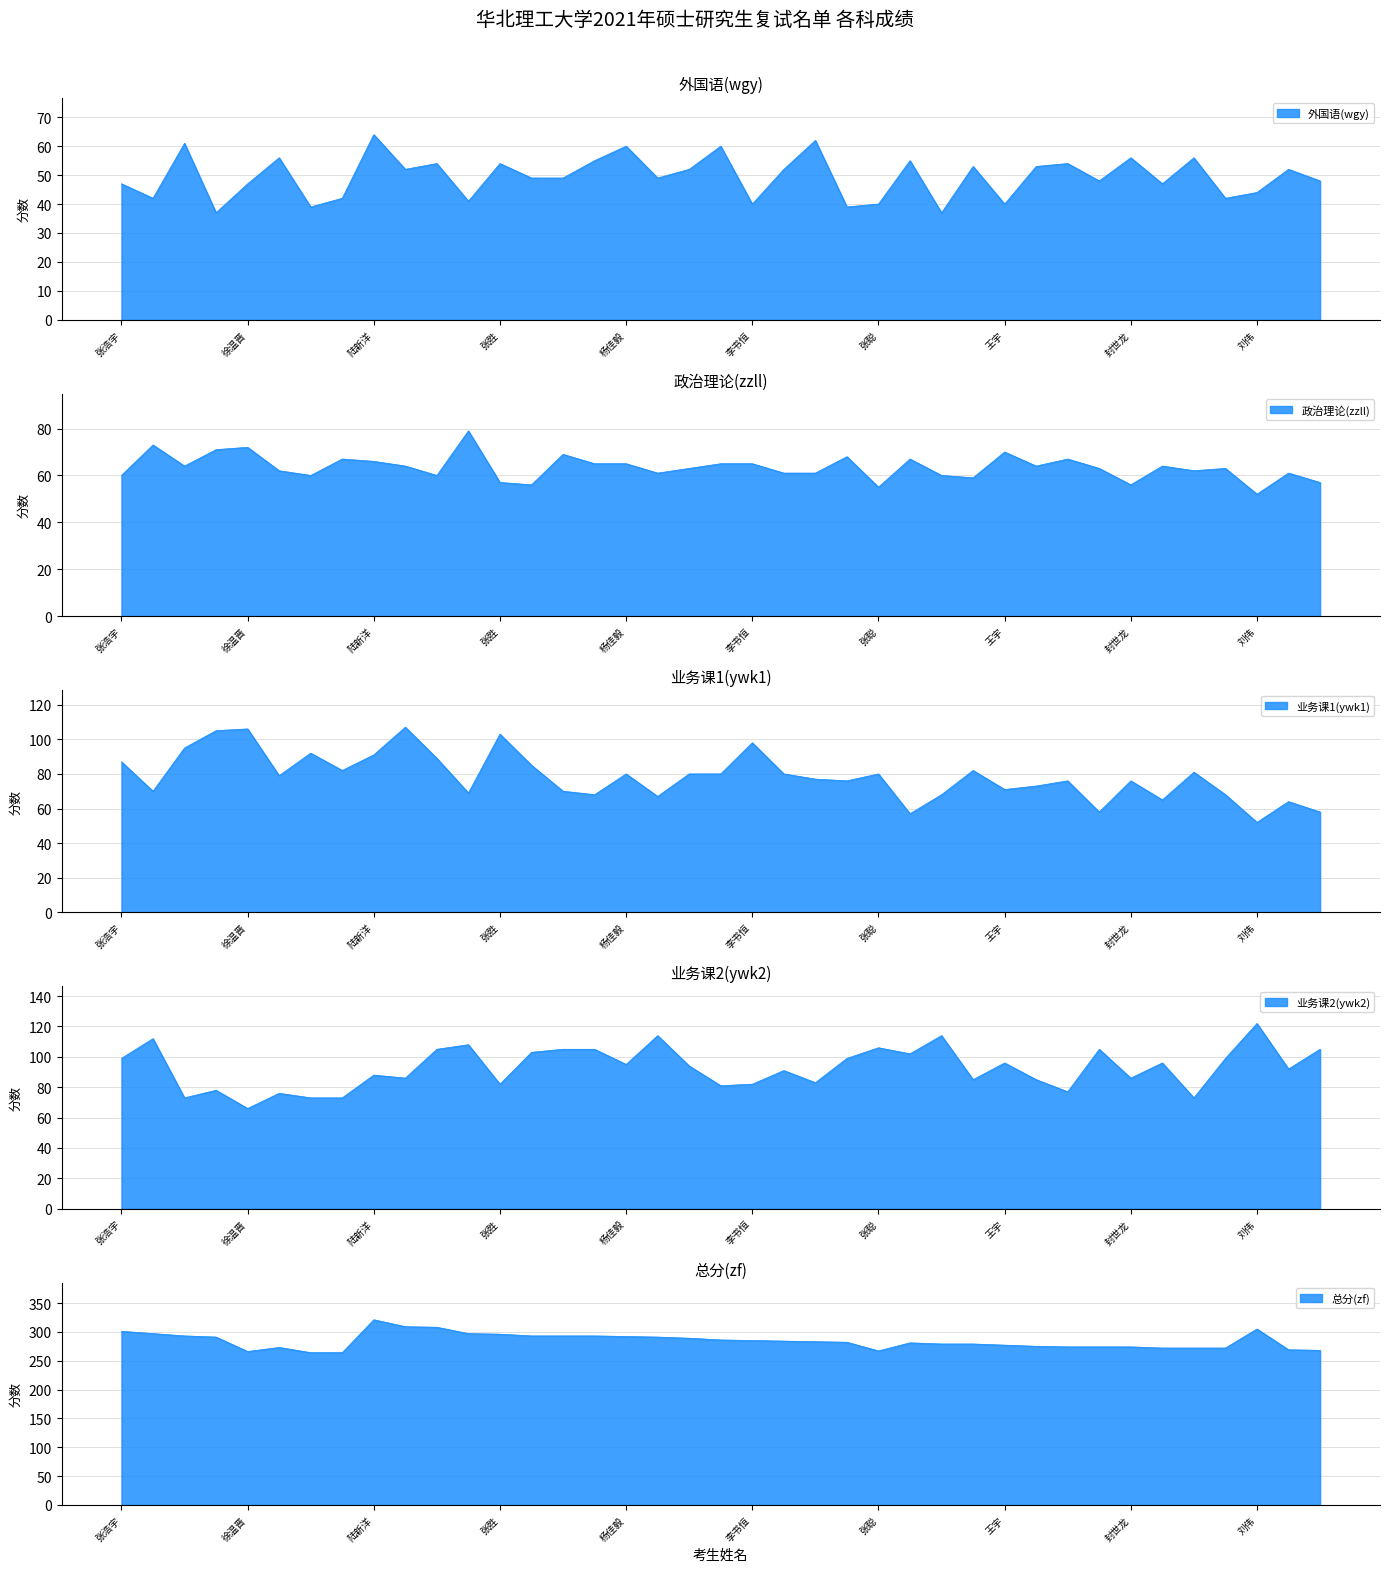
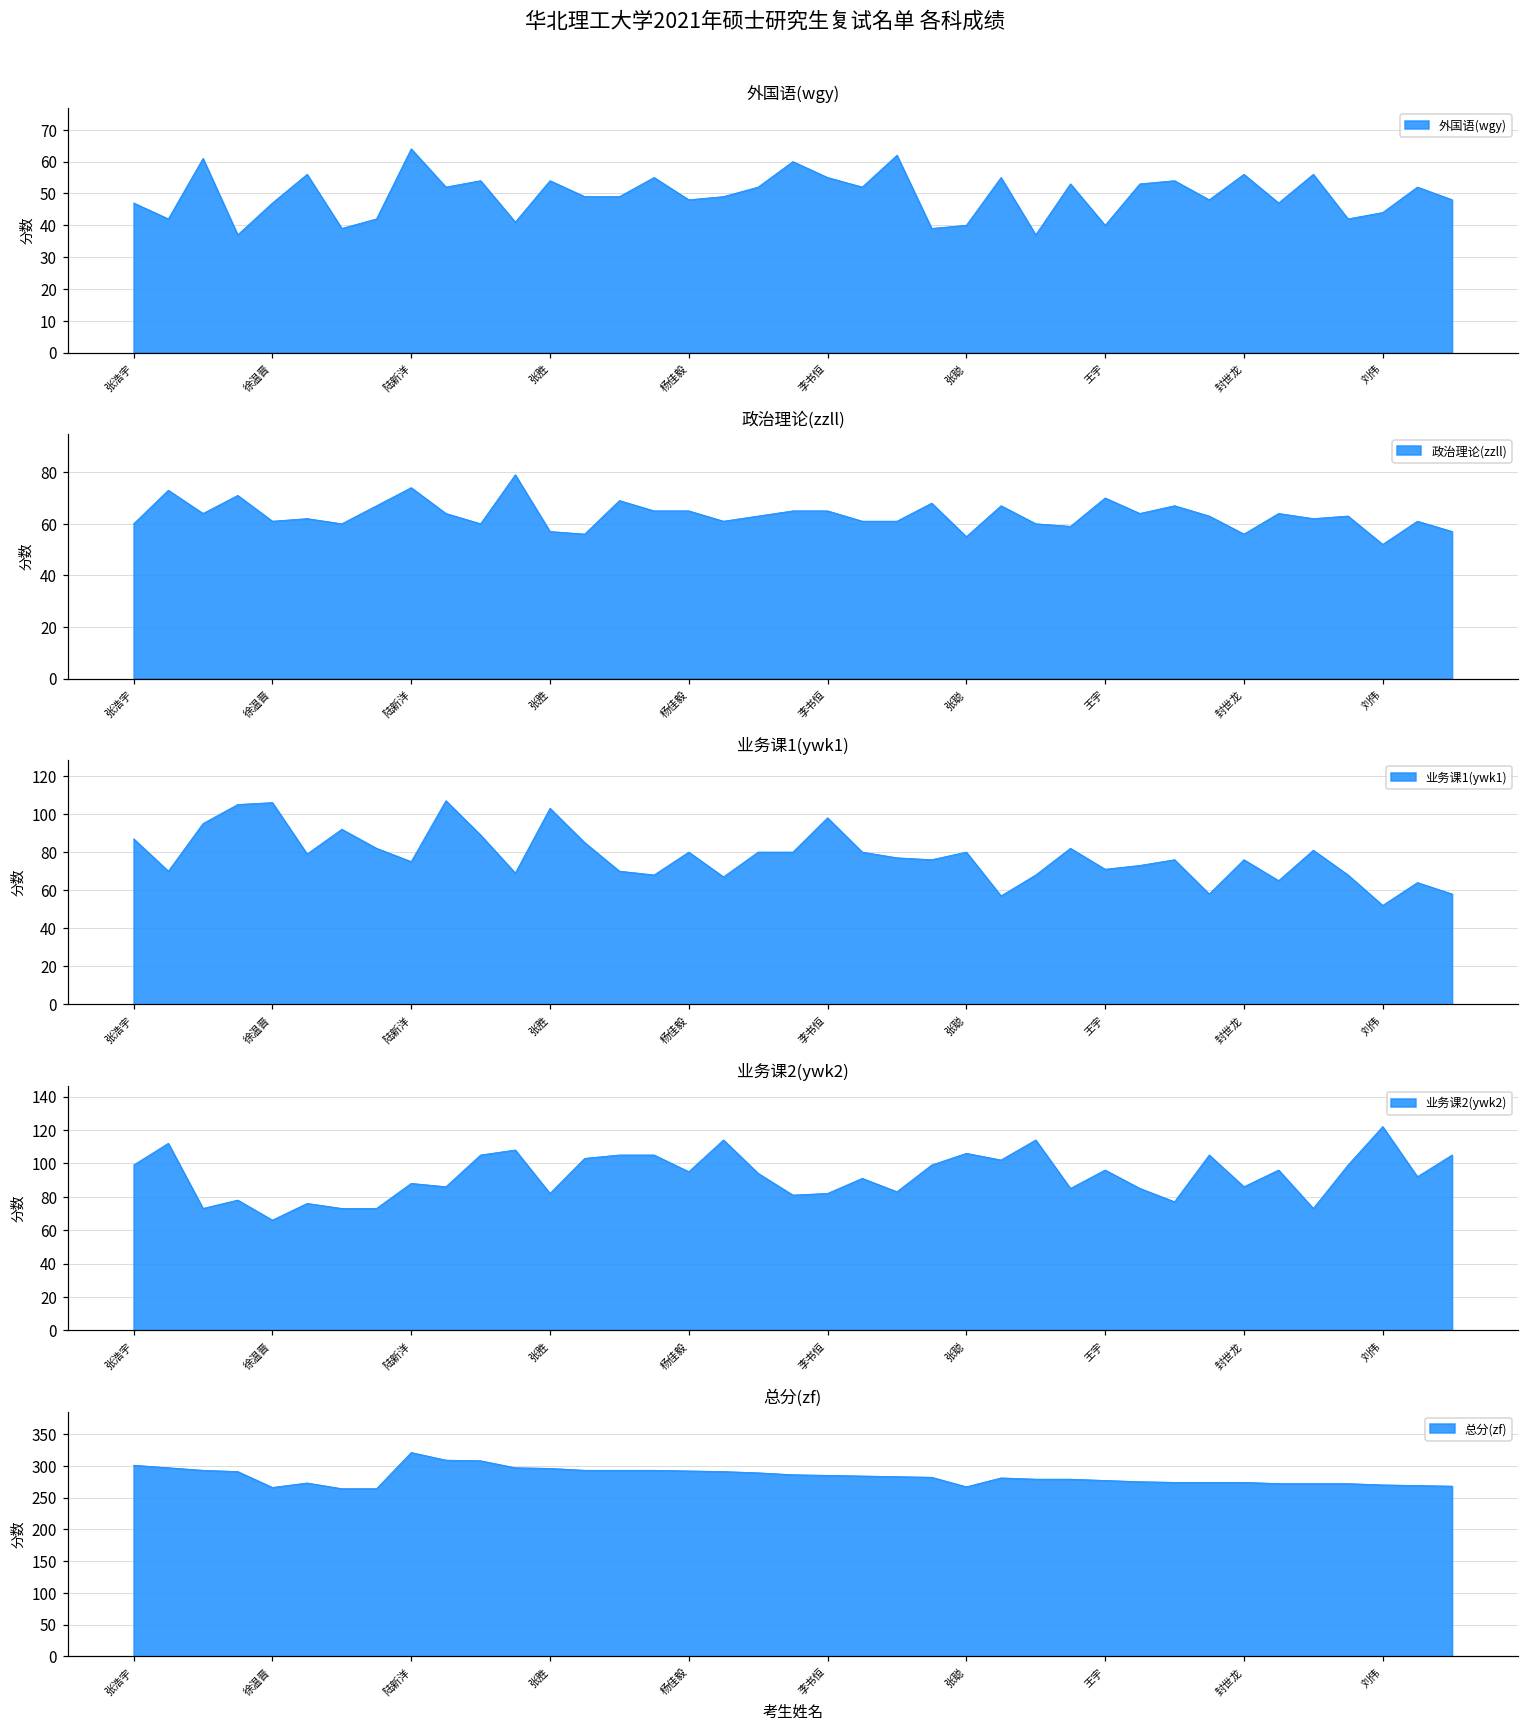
  {
    "外国语(wgy)": {
      "张浩宇": 47,
      "徐温晋": 47,
      "陆新洋": 64,
      "张胜": 54,
-     "杨佳毅": 60,
-     "李书恒": 40,
+     "杨佳毅": 48,
+     "李书恒": 55,
      "张聪": 40,
      "王宇": 40,
      "封世龙": 56,
      "刘伟": 44
    },
    "政治理论(zzll)": {
      "张浩宇": 60,
-     "徐温晋": 72,
-     "陆新洋": 66,
+     "徐温晋": 61,
+     "陆新洋": 74,
      "张胜": 57,
      "杨佳毅": 65,
      "李书恒": 65,
      "张聪": 55,
      "王宇": 70,
      "封世龙": 56,
      "刘伟": 52
    },
    "业务课1(ywk1)": {
      "张浩宇": 87,
      "徐温晋": 106,
-     "陆新洋": 91,
+     "陆新洋": 75,
      "张胜": 103,
      "杨佳毅": 80,
      "李书恒": 98,
      "张聪": 80,
      "王宇": 71,
      "封世龙": 76,
      "刘伟": 52
    },
    "业务课2(ywk2)": {
      "张浩宇": 99,
      "徐温晋": 66,
      "陆新洋": 88,
      "张胜": 82,
      "杨佳毅": 95,
      "李书恒": 82,
      "张聪": 106,
      "王宇": 96,
      "封世龙": 86,
      "刘伟": 122
    },
    "总分(zf)": {
      "张浩宇": 300,
      "徐温晋": 270,
      "陆新洋": 320,
      "张胜": 300,
      "杨佳毅": 290,
      "李书恒": 290,
      "张聪": 270,
      "王宇": 280,
      "封世龙": 270,
-     "刘伟": 310
+     "刘伟": 270
    }
  }
